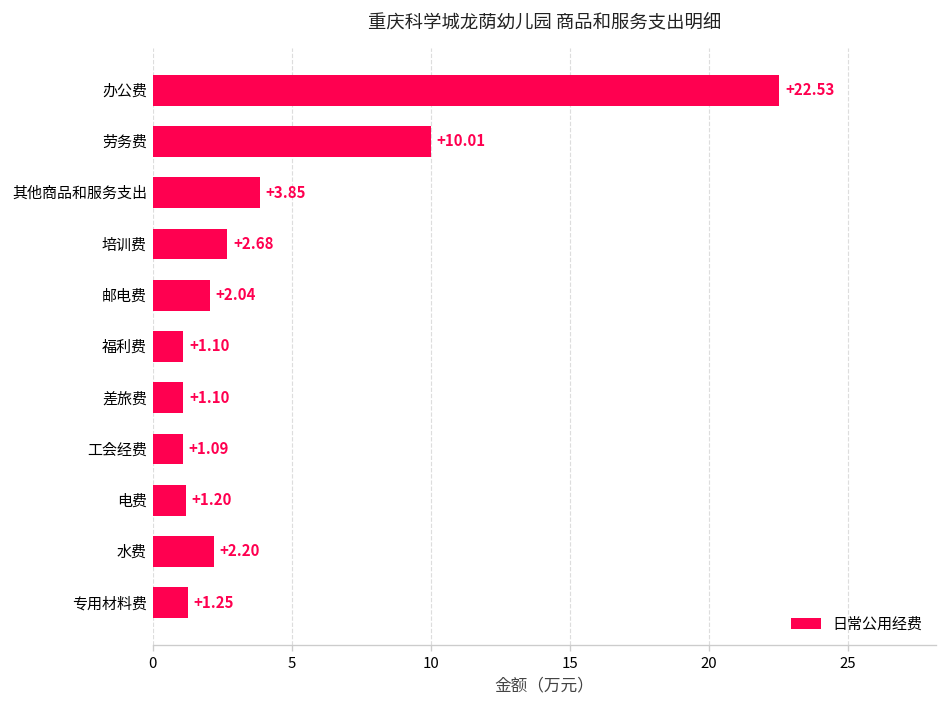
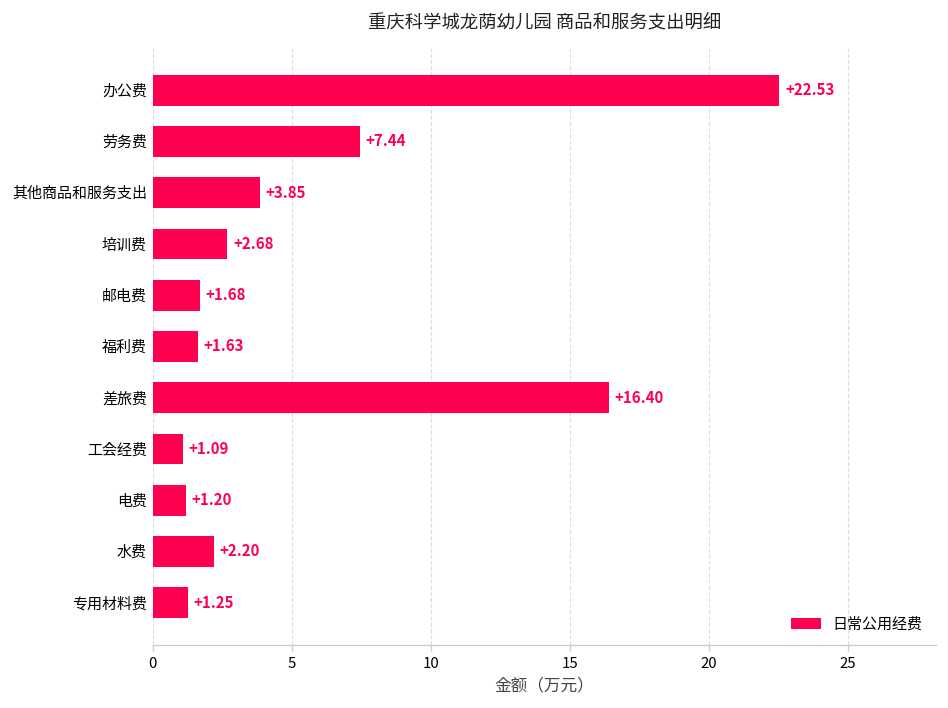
  {
    "办公费": "+22.53",
-   "劳务费": "+10.01",
+   "劳务费": "+7.44",
    "其他商品和服务支出": "+3.85",
    "培训费": "+2.68",
-   "邮电费": "+2.04",
-   "福利费": "+1.10",
-   "差旅费": "+1.10",
+   "邮电费": "+1.68",
+   "福利费": "+1.63",
+   "差旅费": "+16.40",
    "工会经费": "+1.09",
    "电费": "+1.20",
    "水费": "+2.20",
    "专用材料费": "+1.25"
  }
